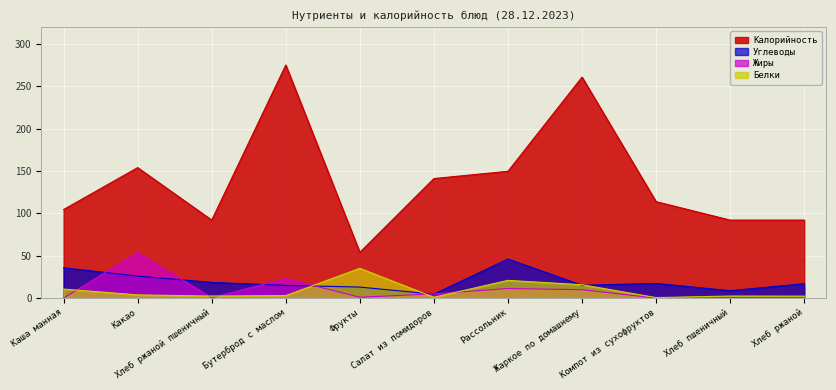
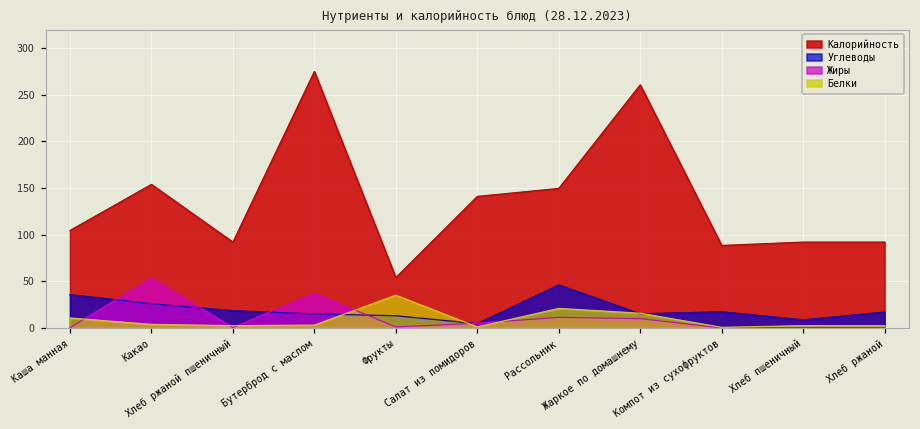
  {
    "Калорийность": {
      "Каша манная": 100,
      "Какао": 150,
      "Хлеб ржаной пшеничный": 90,
      "Бутерброд с маслом": 280,
      "Фрукты": 50,
      "Салат из помидоров": 140,
      "Рассольник": 150,
      "Жаркое по домашнему": 260,
-     "Компот из сухофруктов": 110,
+     "Компот из сухофруктов": 90,
      "Хлеб пшеничный": 90,
      "Хлеб ржаной": 90
    },
    "Углеводы": {
      "Каша манная": 40,
      "Какао": 30,
      "Хлеб ржаной пшеничный": 20,
      "Бутерброд с маслом": 20,
      "Фрукты": 10,
      "Рассольник": 50,
      "Компот из сухофруктов": 20,
      "Хлеб пшеничный": 10,
      "Хлеб ржаной": 20
    },
    "Жиры": {
      "Каша манная": 0,
      "Какао": 50,
-     "Бутерброд с маслом": 20,
+     "Бутерброд с маслом": 40,
      "Фрукты": 0,
      "Рассольник": 10,
      "Жаркое по домашнему": 10
    },
    "Белки": {
      "Каша манная": 10,
      "Какао": 0,
      "Бутерброд с маслом": 0,
      "Фрукты": 40,
      "Салат из помидоров": 0,
      "Рассольник": 20
    }
  }
